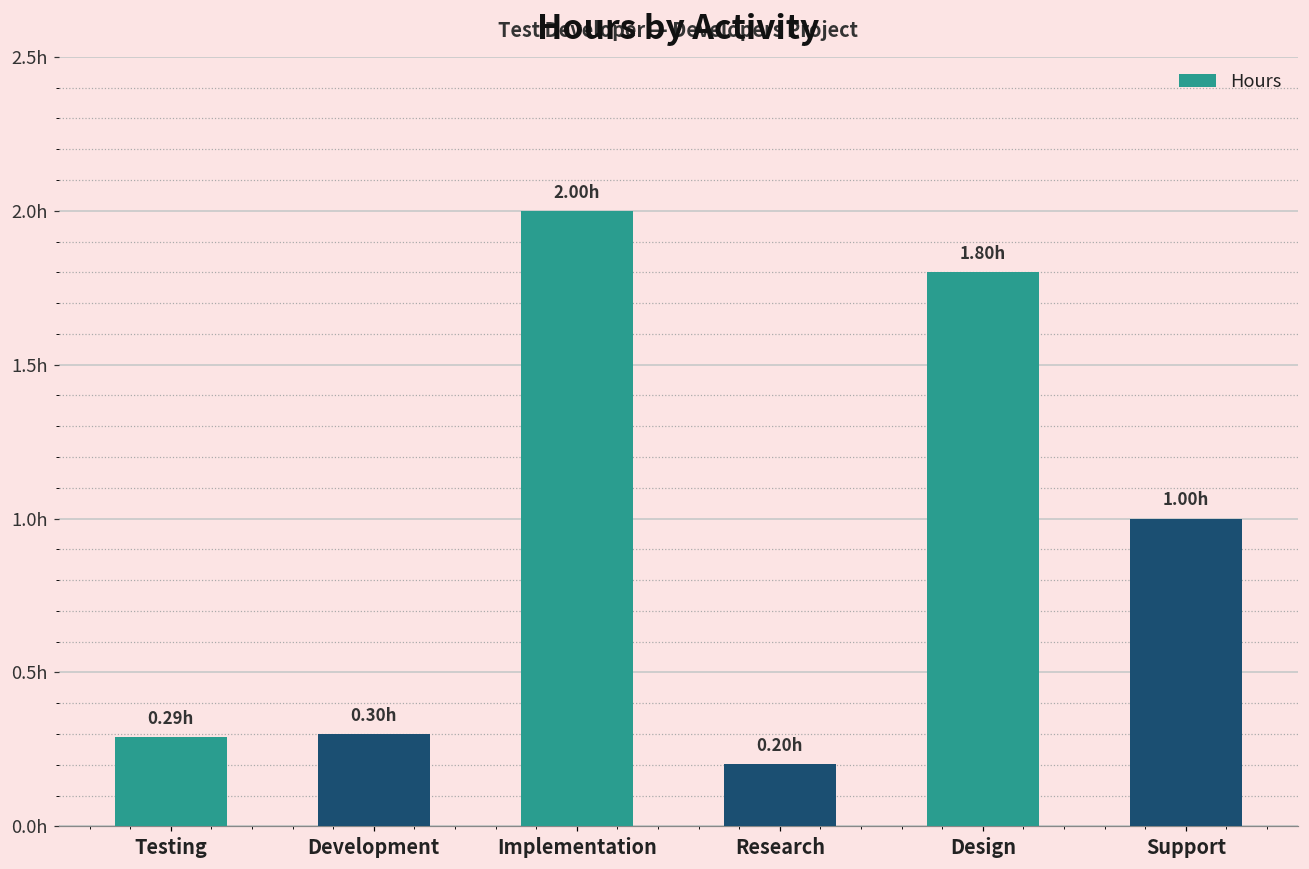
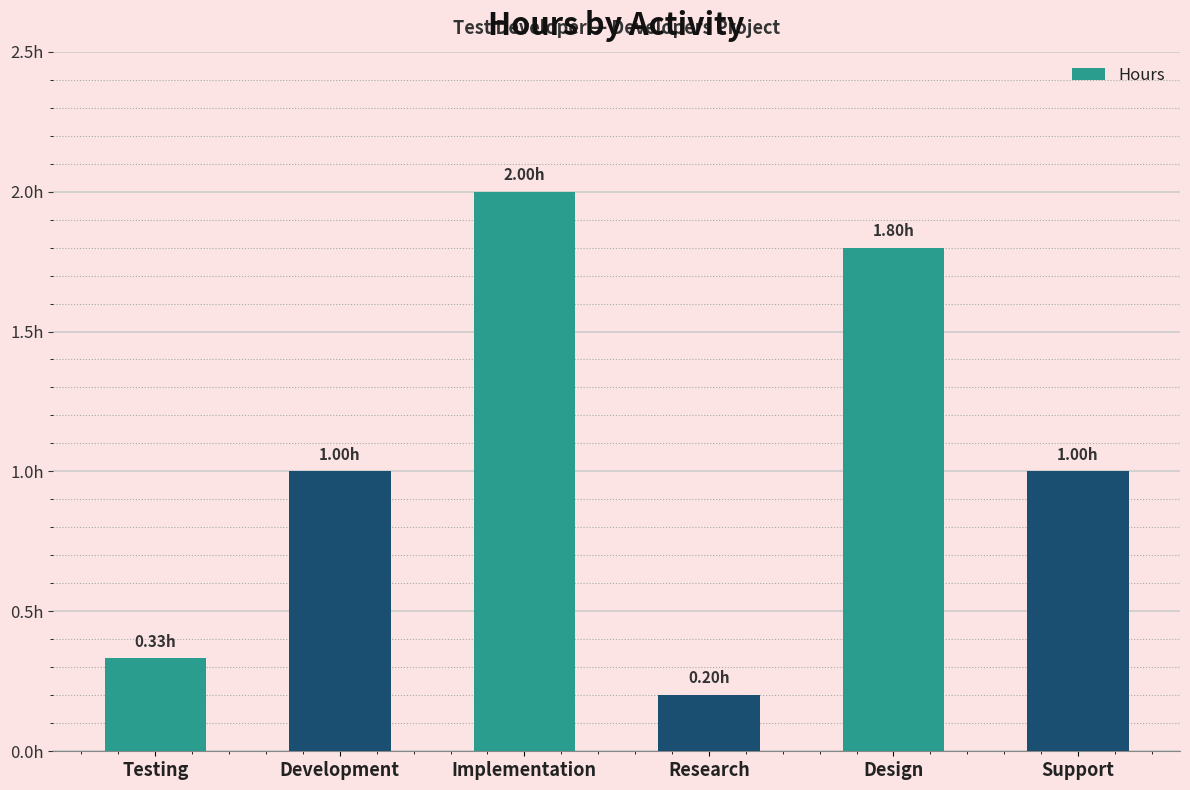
  {
-   "Testing": "0.29h",
-   "Development": "0.30h",
+   "Testing": "0.33h",
+   "Development": "1.00h",
    "Implementation": "2.00h",
    "Research": "0.20h",
    "Design": "1.80h",
    "Support": "1.00h"
  }
